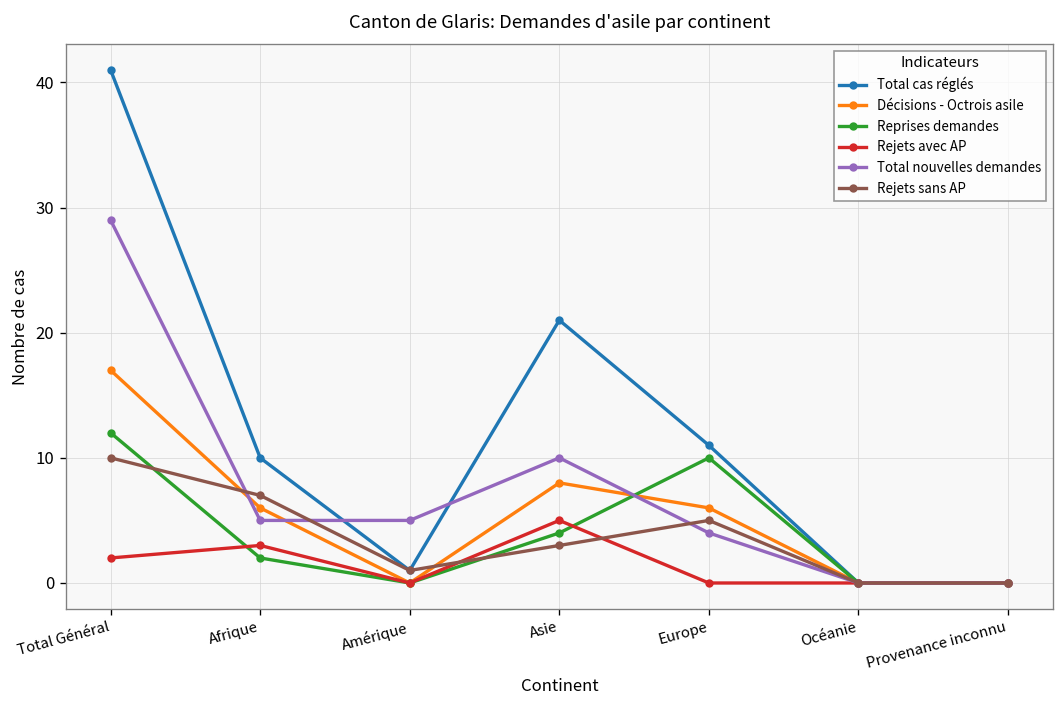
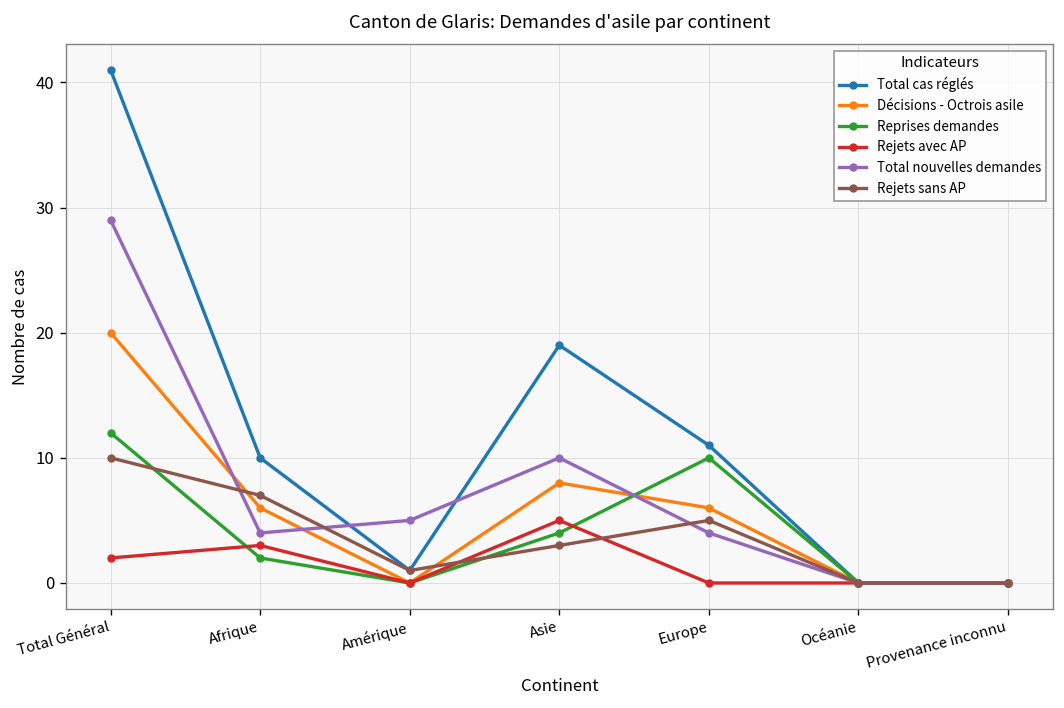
  {
    "Total cas réglés": {
      "Total Général": 41,
      "Afrique": 10,
-     "Asie": 21,
+     "Asie": 19,
      "Europe": 11
    },
    "Décisions - Octrois asile": {
-     "Total Général": 17,
+     "Total Général": 20,
      "Afrique": 6,
      "Asie": 8,
      "Europe": 6
    },
    "Reprises demandes": {
      "Total Général": 12,
      "Afrique": 2,
      "Asie": 4,
      "Europe": 10
    },
    "Rejets avec AP": {
      "Total Général": 2,
      "Afrique": 3,
      "Asie": 5,
      "Europe": 0
    },
    "Total nouvelles demandes": {
      "Total Général": 29,
-     "Afrique": 5,
+     "Afrique": 4,
      "Amérique": 5,
      "Asie": 10,
      "Europe": 4
    },
    "Rejets sans AP": {
      "Total Général": 10,
      "Afrique": 7,
      "Asie": 3,
      "Europe": 5
    }
  }
